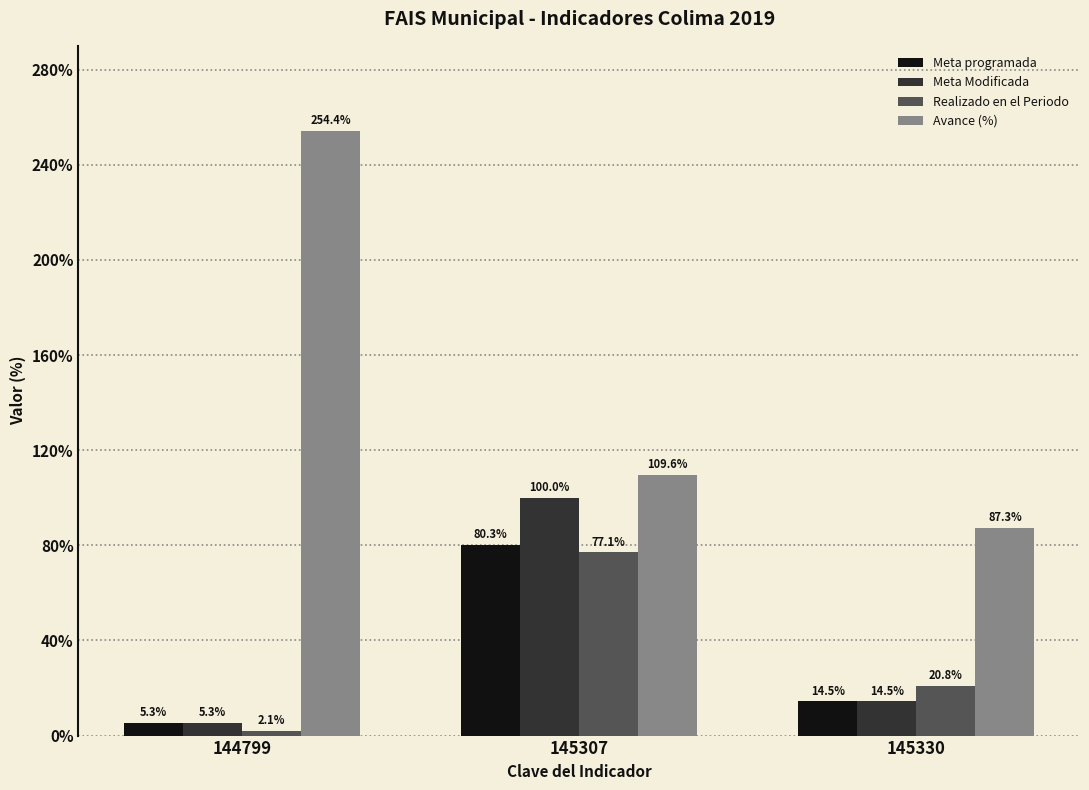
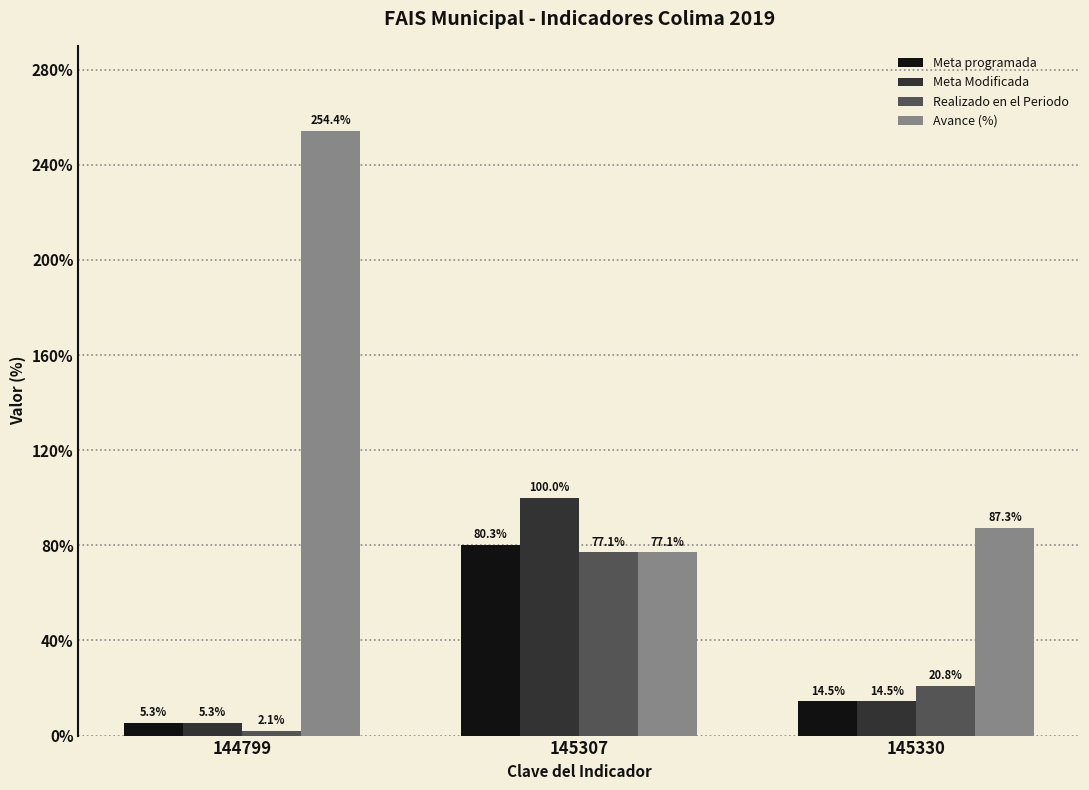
  {
    "Avance (%)": {
      "144799": "254.4%",
-     "145307": "109.6%",
+     "145307": "77.1%",
      "145330": "87.3%"
    }
  }
